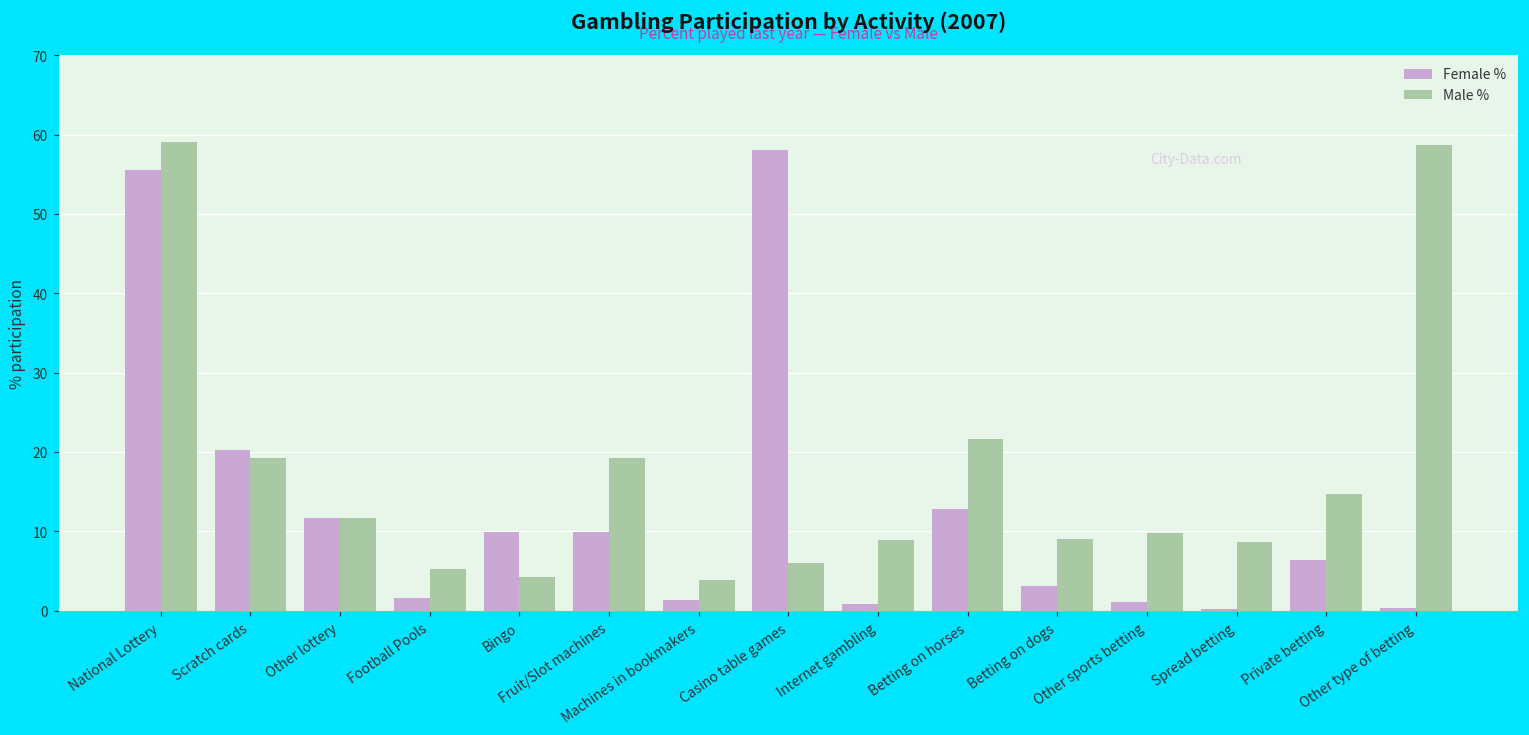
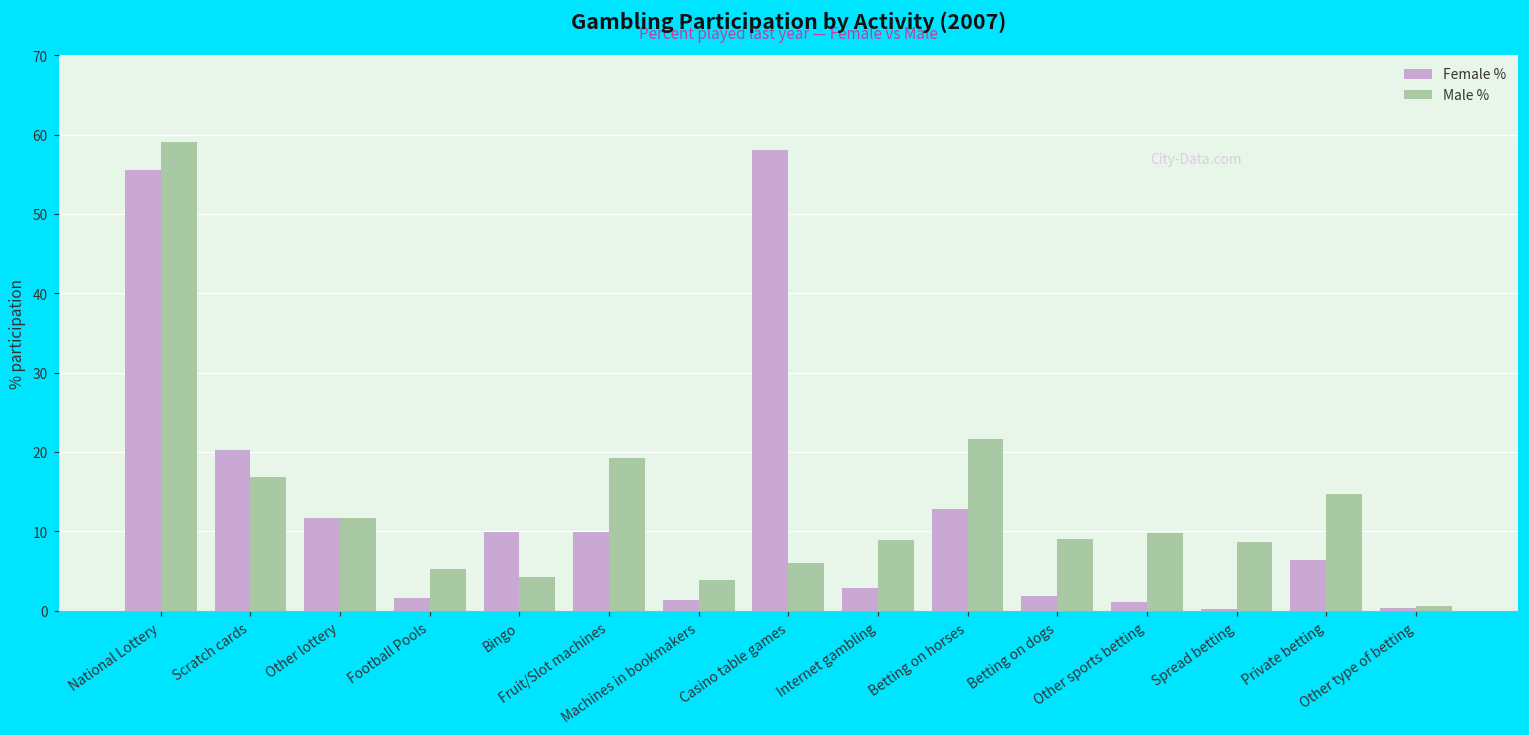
  {
    "Female %": {
      "National Lottery": 56,
      "Scratch cards": 20,
      "Other lottery": 12,
      "Football Pools": 2,
      "Bingo": 10,
      "Fruit/Slot machines": 10,
      "Machines in bookmakers": 1,
      "Casino table games": 58,
-     "Internet gambling": 1,
+     "Internet gambling": 3,
      "Betting on horses": 13,
-     "Betting on dogs": 3,
+     "Betting on dogs": 2,
      "Other sports betting": 1,
      "Private betting": 6
    },
    "Male %": {
      "National Lottery": 59,
-     "Scratch cards": 19,
+     "Scratch cards": 17,
      "Other lottery": 12,
      "Football Pools": 5,
      "Bingo": 4,
      "Fruit/Slot machines": 19,
      "Machines in bookmakers": 4,
      "Casino table games": 6,
      "Internet gambling": 9,
      "Betting on horses": 22,
      "Betting on dogs": 9,
      "Other sports betting": 10,
      "Spread betting": 9,
      "Private betting": 15,
-     "Other type of betting": 59
+     "Other type of betting": 1
    }
  }
